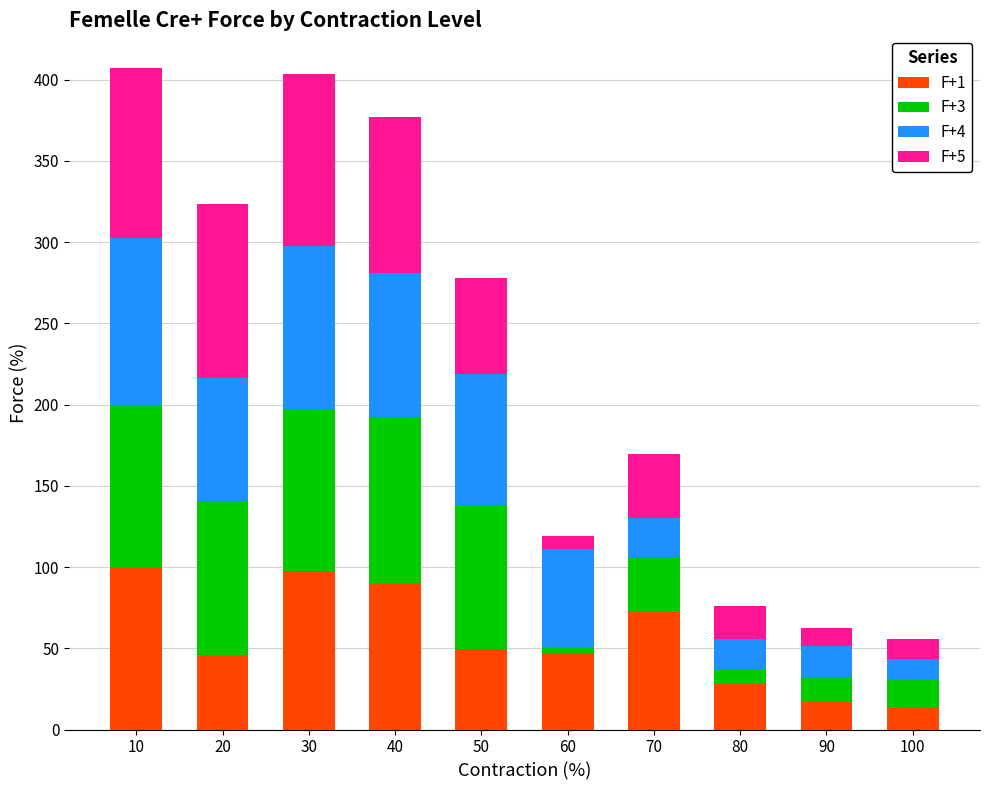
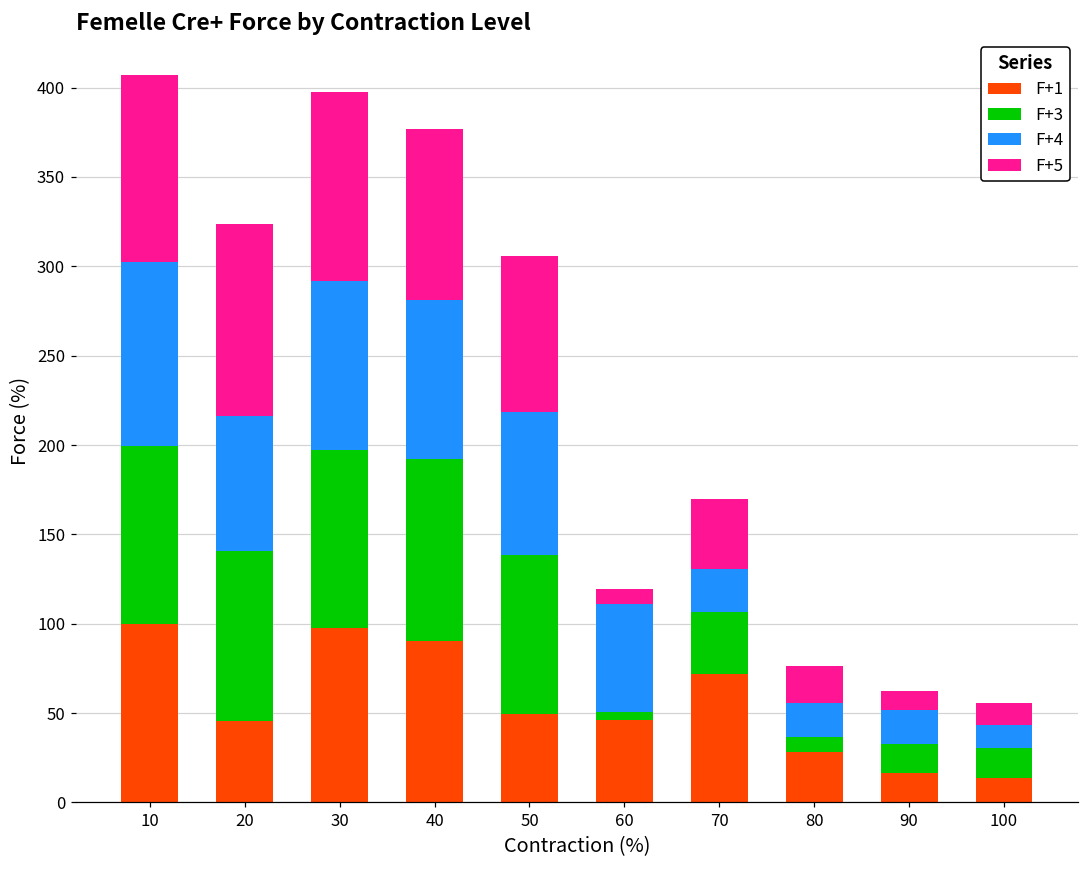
  {
    "F+1": {
      "10": 100,
      "20": 46,
      "30": 98,
      "40": 90,
      "50": 50,
      "60": 46,
      "70": 72,
      "80": 28,
      "90": 17,
      "100": 13
    },
    "F+3": {
      "10": 100,
      "20": 95,
      "30": 100,
      "40": 102,
      "50": 89,
      "60": 4,
      "70": 34,
      "80": 8,
      "90": 16,
      "100": 17
    },
    "F+4": {
      "10": 103,
      "20": 76,
-     "30": 100,
+     "30": 95,
      "40": 89,
      "50": 80,
      "60": 61,
      "70": 24,
      "80": 19,
      "90": 19,
      "100": 13
    },
    "F+5": {
      "10": 104,
      "20": 107,
      "30": 106,
      "40": 96,
-     "50": 60,
+     "50": 87,
      "60": 8,
      "70": 39,
      "80": 21,
      "90": 11,
      "100": 13
    }
  }
